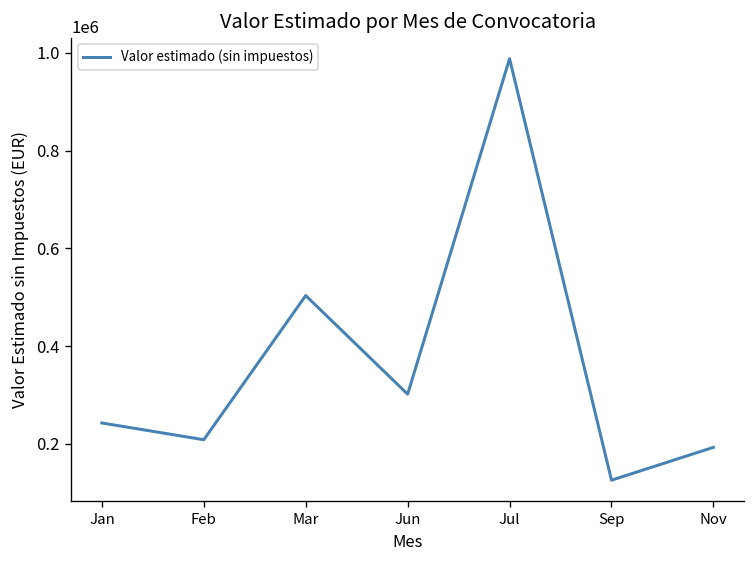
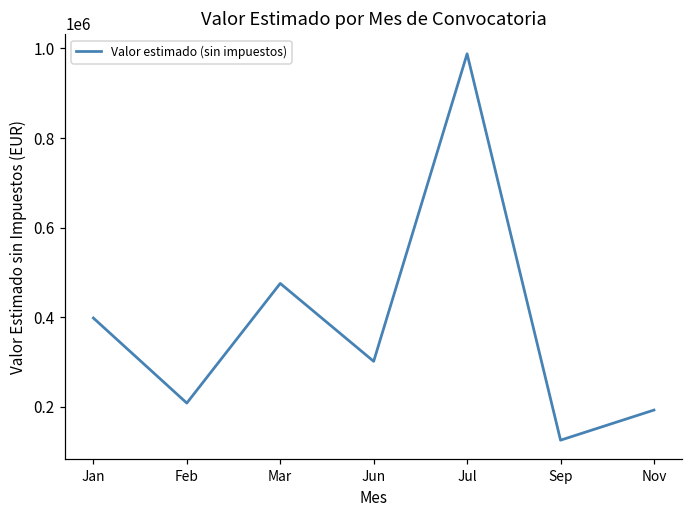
  {
-   "Jan": 240000,
+   "Jan": 400000,
    "Feb": 210000,
-   "Mar": 500000,
+   "Mar": 480000,
    "Jun": 300000,
    "Jul": 990000,
    "Sep": 130000,
    "Nov": 190000
  }
